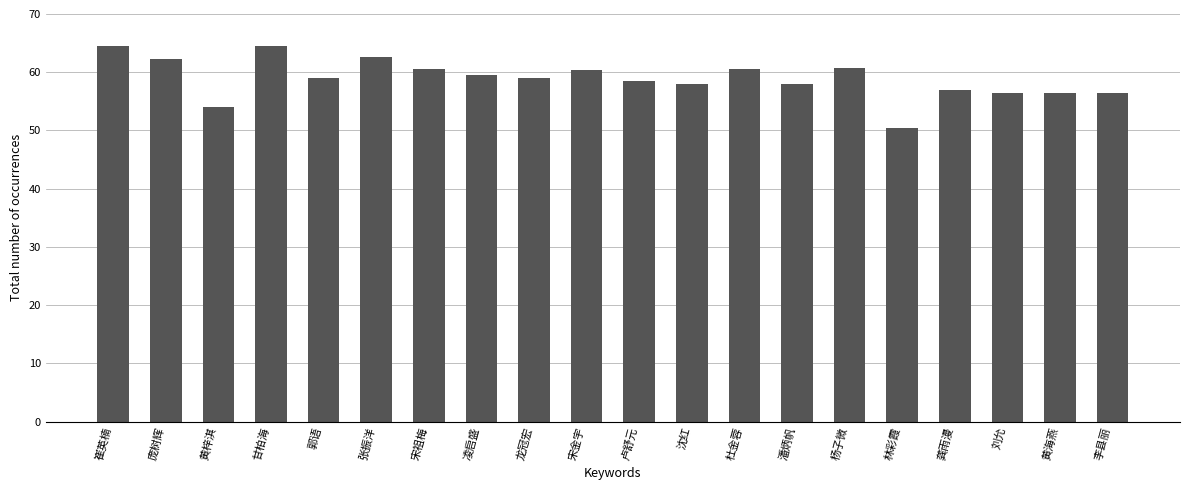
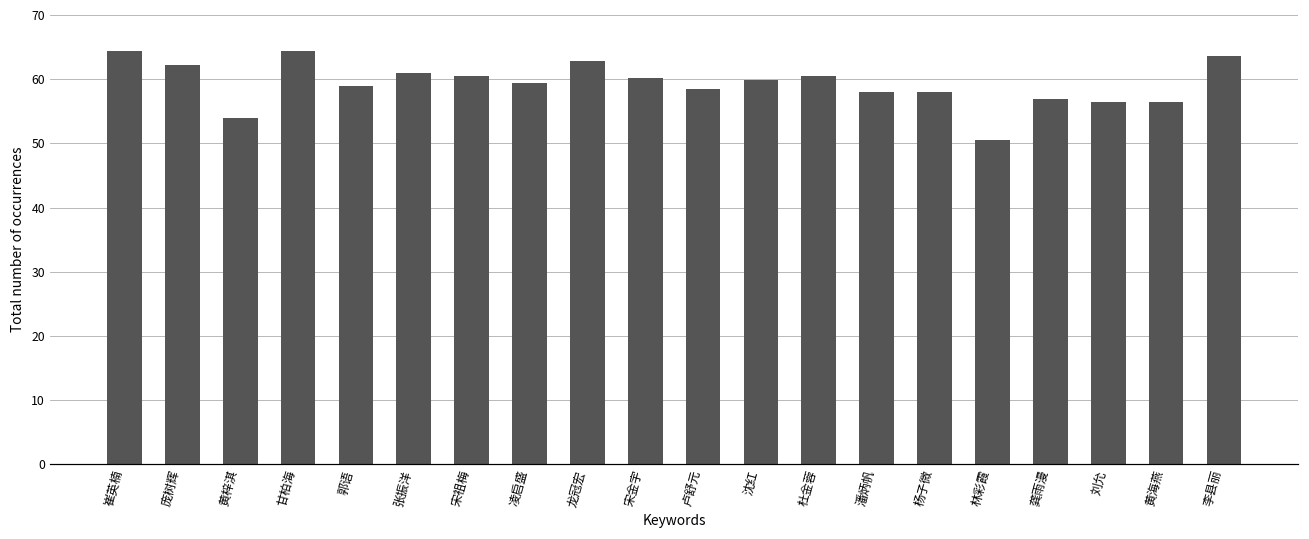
  {
    "崔英楠": 65,
    "庞树辉": 62,
    "黄梓淇": 54,
    "甘柏海": 65,
    "郭语": 59,
-   "张振洋": 63,
+   "张振洋": 61,
    "宋祖梅": 61,
    "凌启盛": 60,
-   "龙冠宏": 59,
+   "龙冠宏": 63,
    "宋金宇": 60,
    "卢舒元": 59,
-   "沈红": 58,
+   "沈红": 60,
    "杜金蓉": 61,
    "潘炳帆": 58,
-   "杨子微": 61,
+   "杨子微": 58,
    "林彩霞": 51,
    "龚雨漫": 57,
    "刘允": 57,
    "黄海燕": 57,
-   "李县丽": 57
+   "李县丽": 64
  }
